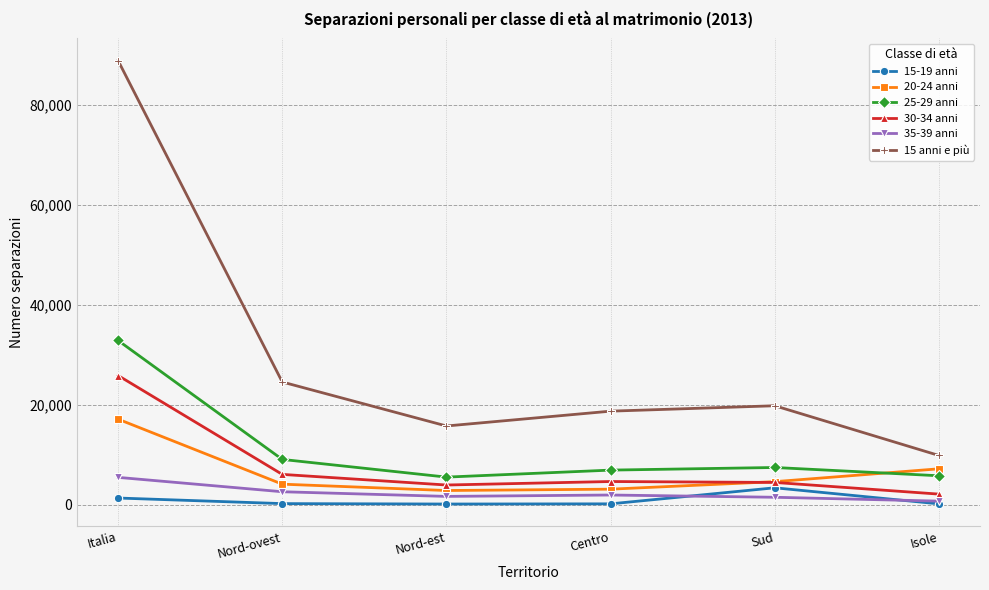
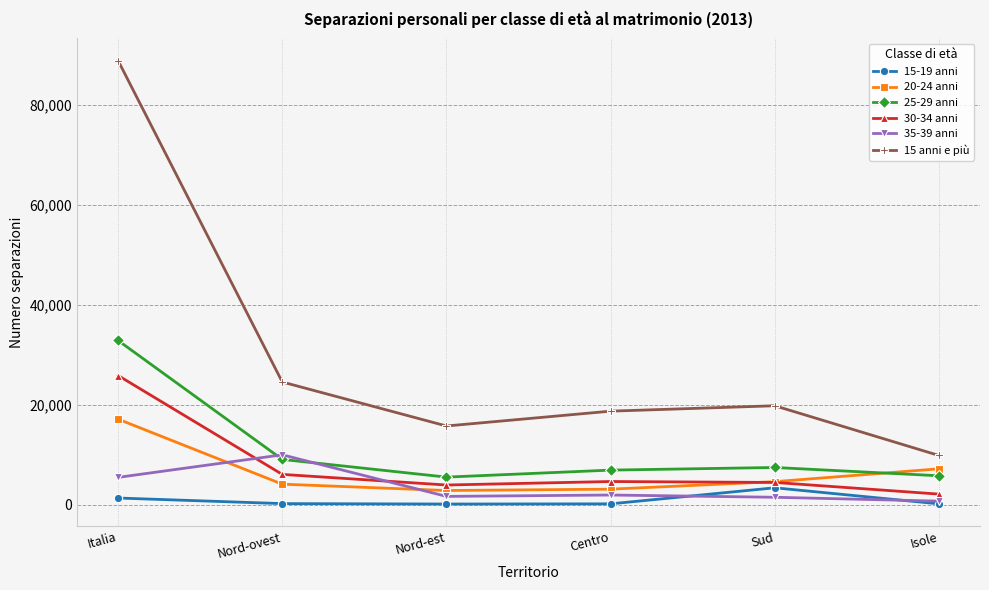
  {
    "15-19 anni": {
      "Italia": "1,000",
      "Nord-ovest": "0",
      "Nord-est": "0",
      "Centro": "0",
      "Sud": "3,000",
      "Isole": "0"
    },
    "20-24 anni": {
      "Italia": "17,000",
      "Nord-ovest": "4,000",
      "Nord-est": "3,000",
      "Centro": "3,000",
      "Isole": "7,000"
    },
    "25-29 anni": {
      "Italia": "33,000",
      "Nord-ovest": "9,000",
      "Nord-est": "6,000",
      "Centro": "7,000",
      "Sud": "7,000",
      "Isole": "6,000"
    },
    "30-34 anni": {
      "Italia": "26,000",
      "Nord-ovest": "6,000",
      "Nord-est": "4,000",
      "Centro": "5,000",
      "Isole": "2,000"
    },
    "35-39 anni": {
      "Italia": "6,000",
-     "Nord-ovest": "3,000",
+     "Nord-ovest": "10,000",
      "Nord-est": "2,000",
      "Centro": "2,000",
      "Sud": "2,000",
      "Isole": "1,000"
    },
    "15 anni e più": {
      "Italia": "89,000",
      "Nord-ovest": "25,000",
      "Nord-est": "16,000",
      "Centro": "19,000",
      "Sud": "20,000",
      "Isole": "10,000"
    }
  }
